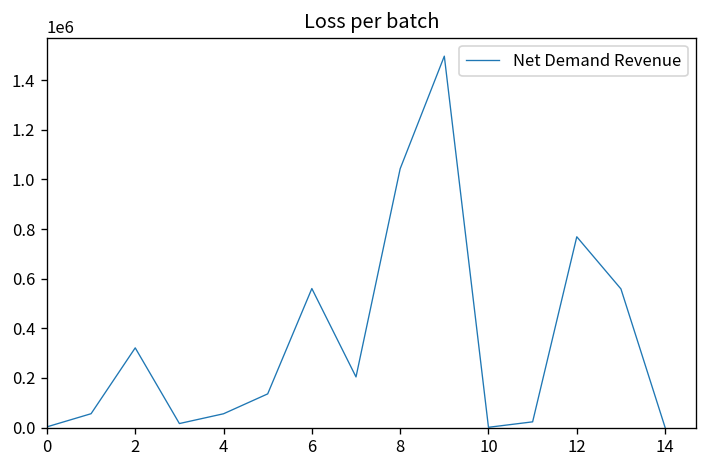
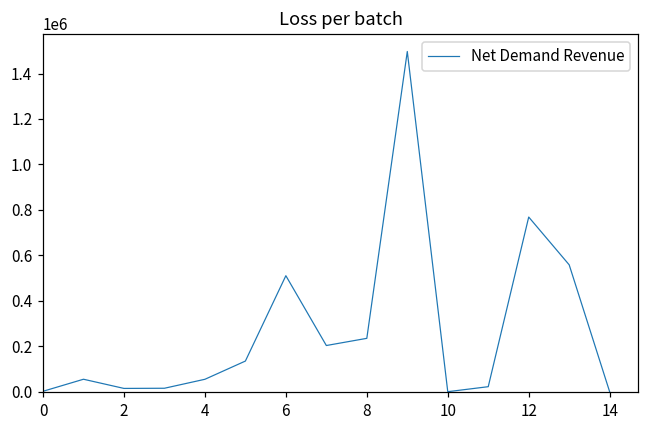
  {
    "0": 0,
-   "2": 320000,
+   "2": 20000,
    "4": 60000,
-   "6": 560000,
-   "8": 1040000,
+   "6": 510000,
+   "8": 240000,
    "10": 0,
    "12": 770000,
    "14": 0
  }
